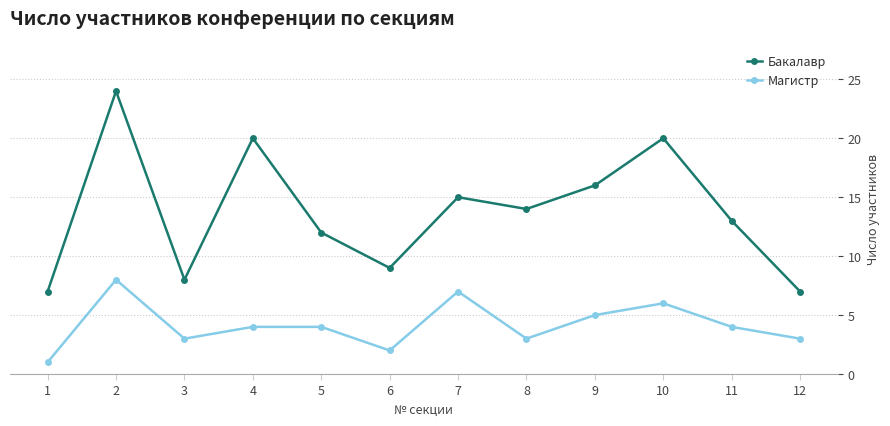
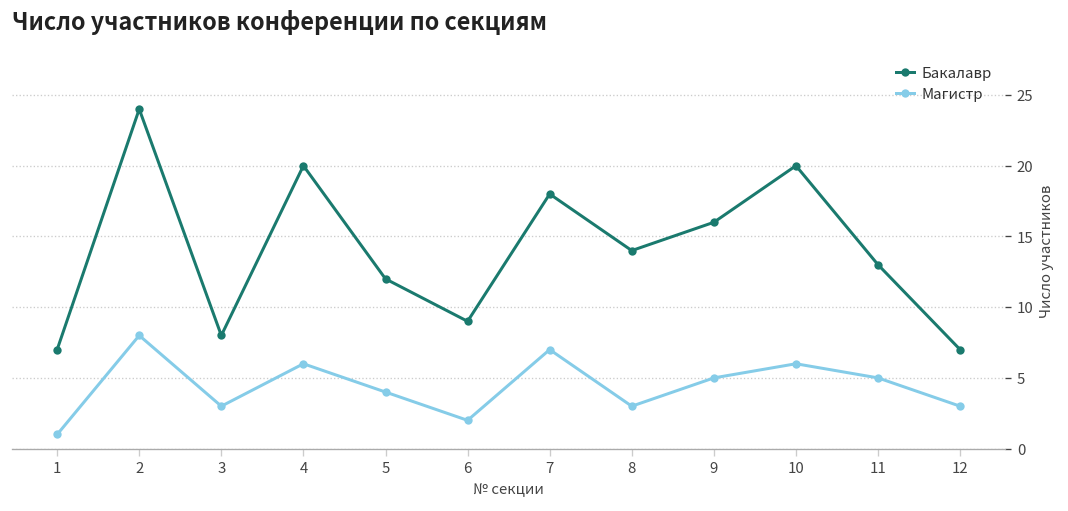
  {
    "Бакалавр": {
      "1": 7,
      "2": 24,
      "3": 8,
      "4": 20,
      "5": 12,
      "6": 9,
-     "7": 15,
+     "7": 18,
      "8": 14,
      "9": 16,
      "10": 20,
      "11": 13,
      "12": 7
    },
    "Магистр": {
      "1": 1,
      "2": 8,
      "3": 3,
-     "4": 4,
+     "4": 6,
      "5": 4,
      "6": 2,
      "7": 7,
      "8": 3,
      "9": 5,
      "10": 6,
-     "11": 4,
+     "11": 5,
      "12": 3
    }
  }
